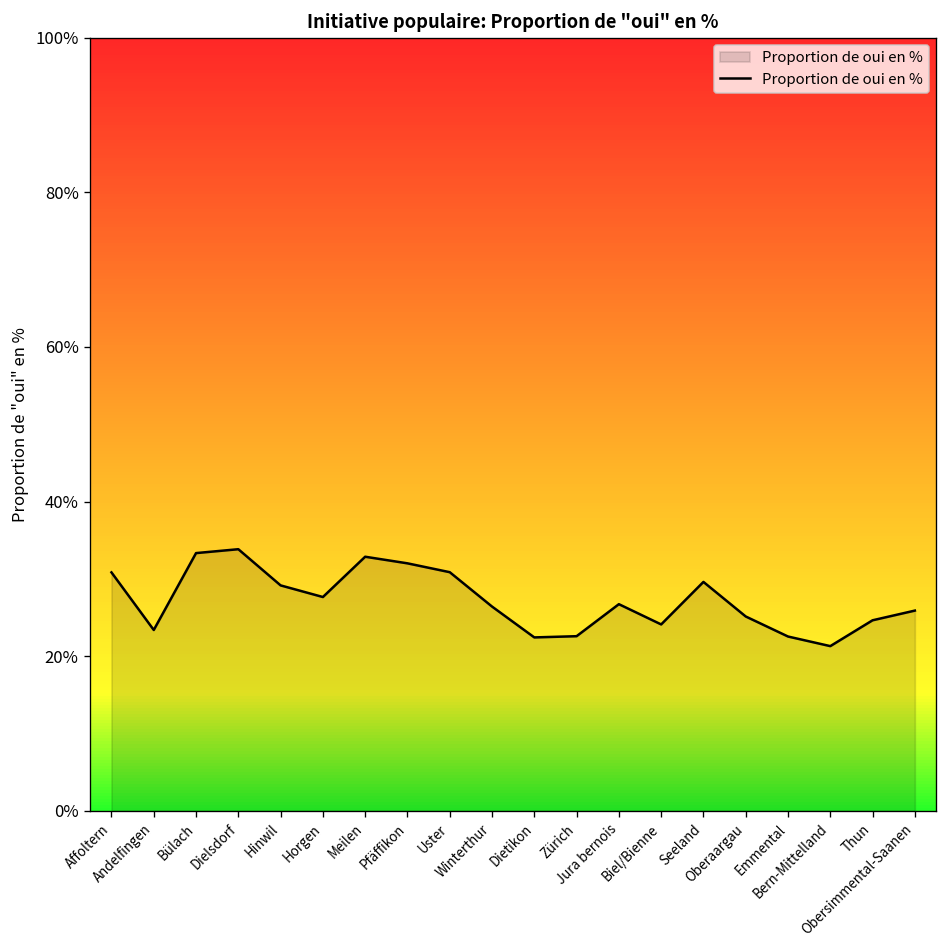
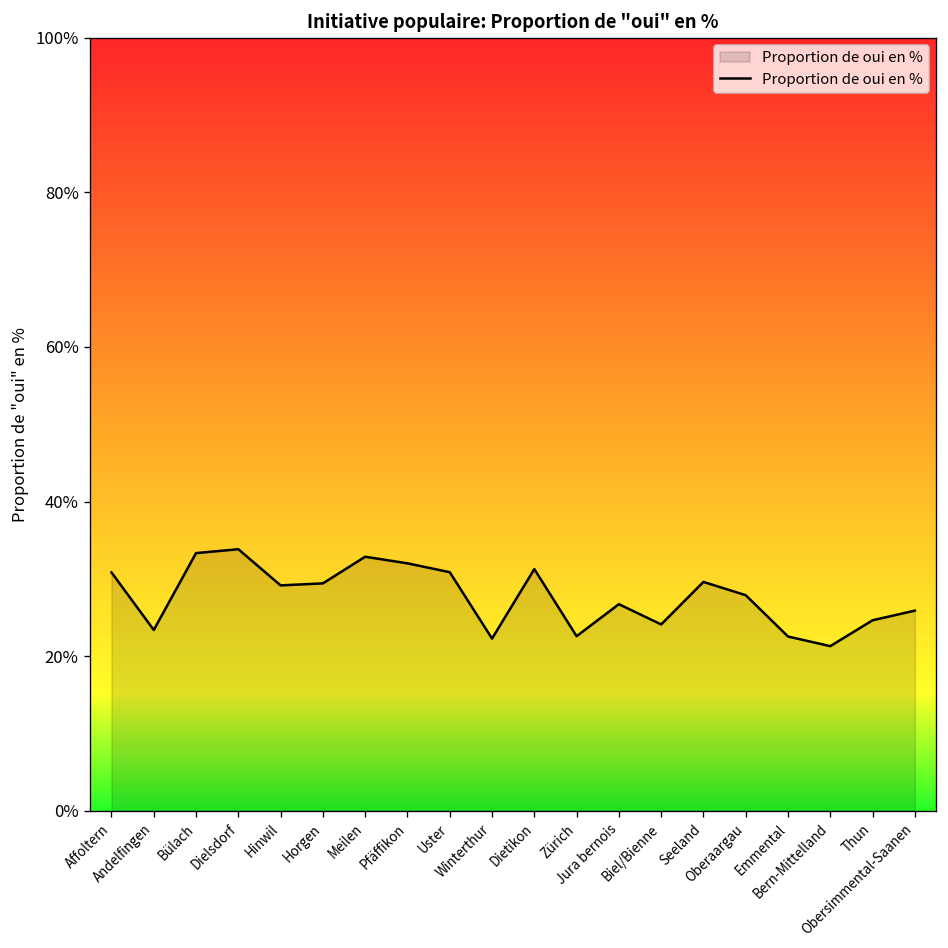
  {
    "Affoltern": "31%",
    "Andelfingen": "23%",
    "Bülach": "33%",
    "Dielsdorf": "34%",
    "Hinwil": "29%",
-   "Horgen": "28%",
+   "Horgen": "29%",
    "Meilen": "33%",
    "Pfäffikon": "32%",
    "Uster": "31%",
-   "Winterthur": "26%",
-   "Dietikon": "22%",
+   "Winterthur": "22%",
+   "Dietikon": "31%",
    "Zürich": "23%",
    "Jura bernois": "27%",
    "Biel/Bienne": "24%",
    "Seeland": "30%",
-   "Oberaargau": "25%",
+   "Oberaargau": "28%",
    "Emmental": "23%",
    "Bern-Mittelland": "21%",
    "Thun": "25%",
    "Obersimmental-Saanen": "26%"
  }
